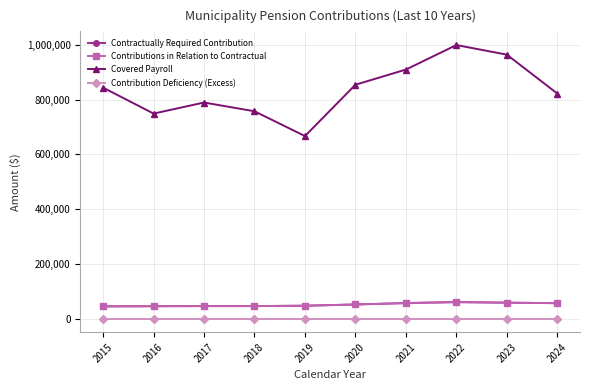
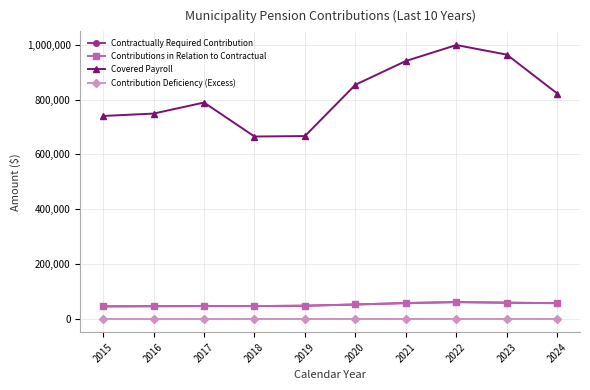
  {
    "Covered Payroll": {
-     "2015": "840,000",
+     "2015": "740,000",
      "2016": "750,000",
      "2017": "790,000",
-     "2018": "760,000",
+     "2018": "670,000",
      "2019": "670,000",
      "2020": "850,000",
-     "2021": "910,000",
+     "2021": "940,000",
      "2022": "1,000,000",
      "2023": "960,000",
      "2024": "820,000"
    }
  }
